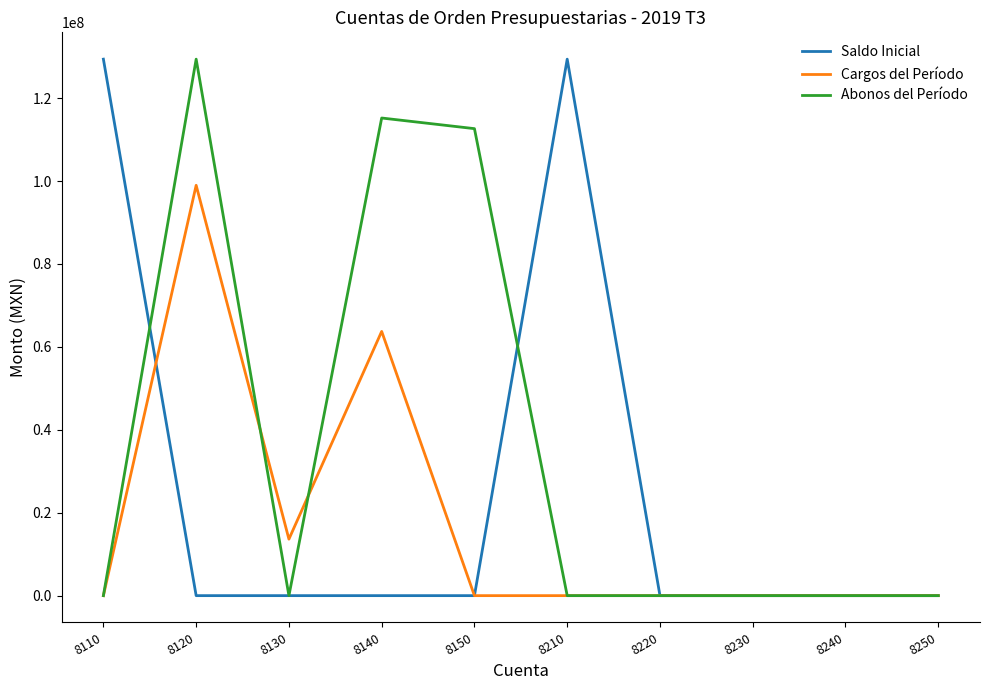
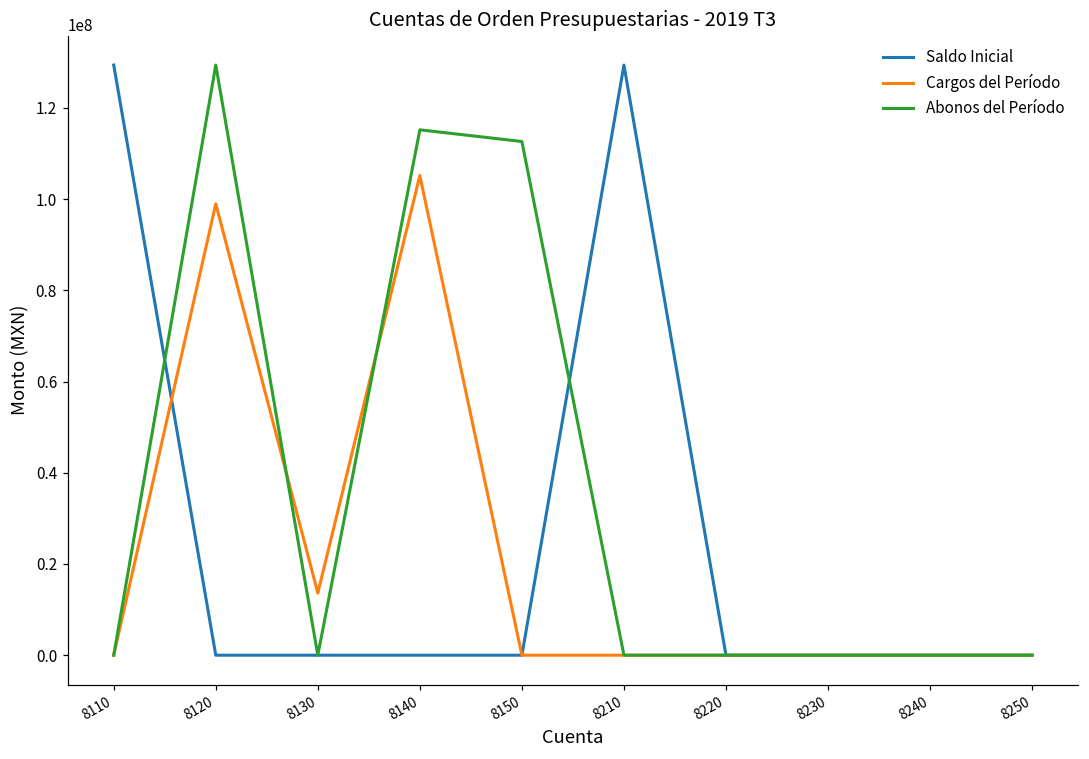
  {
    "Saldo Inicial": {
      "8110": 129000000,
      "8120": 0,
      "8140": 0,
      "8210": 129000000
    },
    "Cargos del Período": {
      "8120": 99000000,
      "8130": 14000000,
-     "8140": 64000000
+     "8140": 105000000
    },
    "Abonos del Período": {
      "8120": 129000000,
      "8140": 115000000,
      "8150": 113000000
    }
  }
